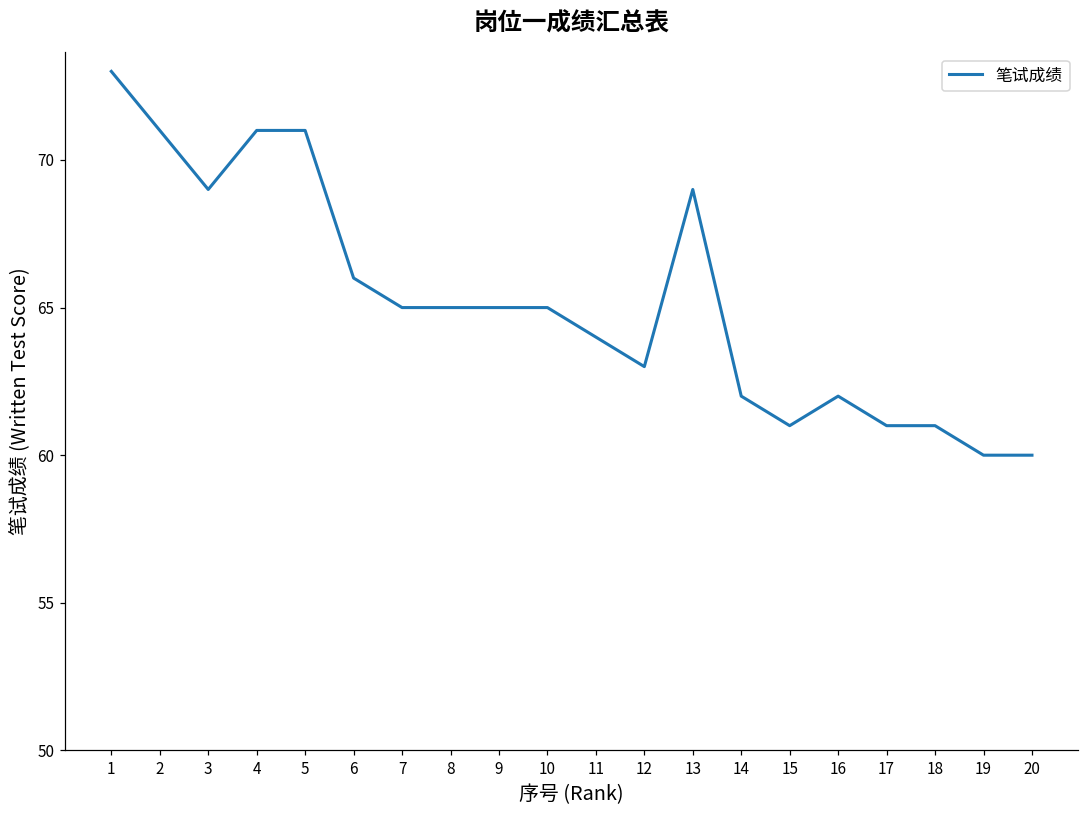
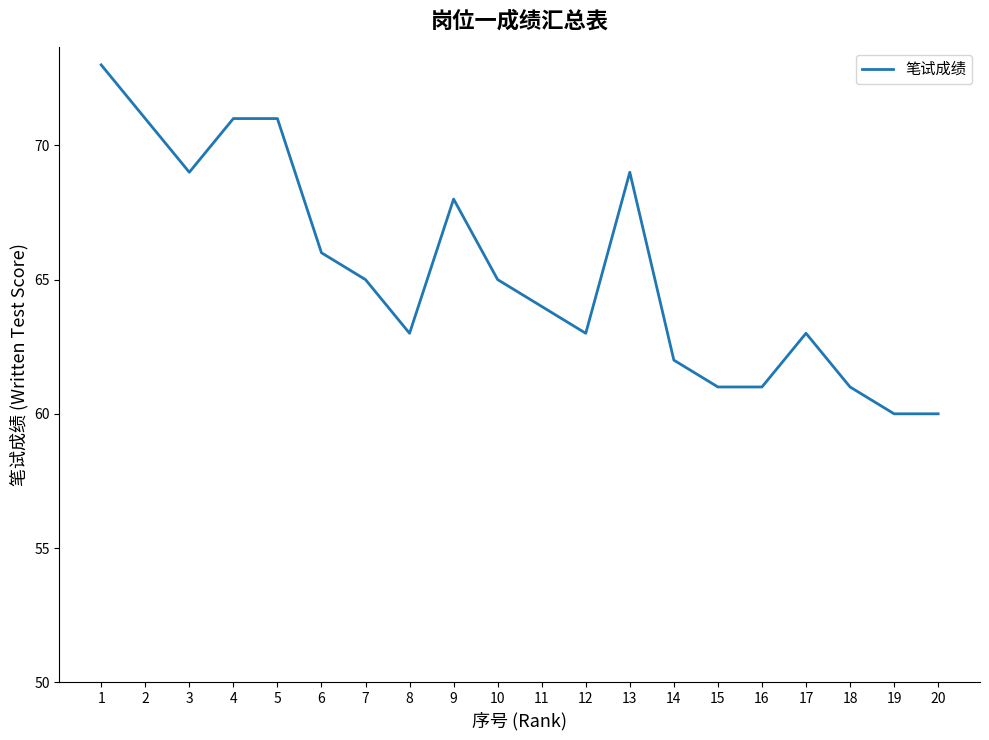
  {
    "1": 73,
    "2": 71,
    "3": 69,
    "4": 71,
    "5": 71,
    "6": 66,
    "7": 65,
-   "8": 65,
-   "9": 65,
+   "8": 63,
+   "9": 68,
    "10": 65,
    "11": 64,
    "12": 63,
    "13": 69,
    "14": 62,
    "15": 61,
-   "16": 62,
-   "17": 61,
+   "16": 61,
+   "17": 63,
    "18": 61,
    "19": 60,
    "20": 60
  }
